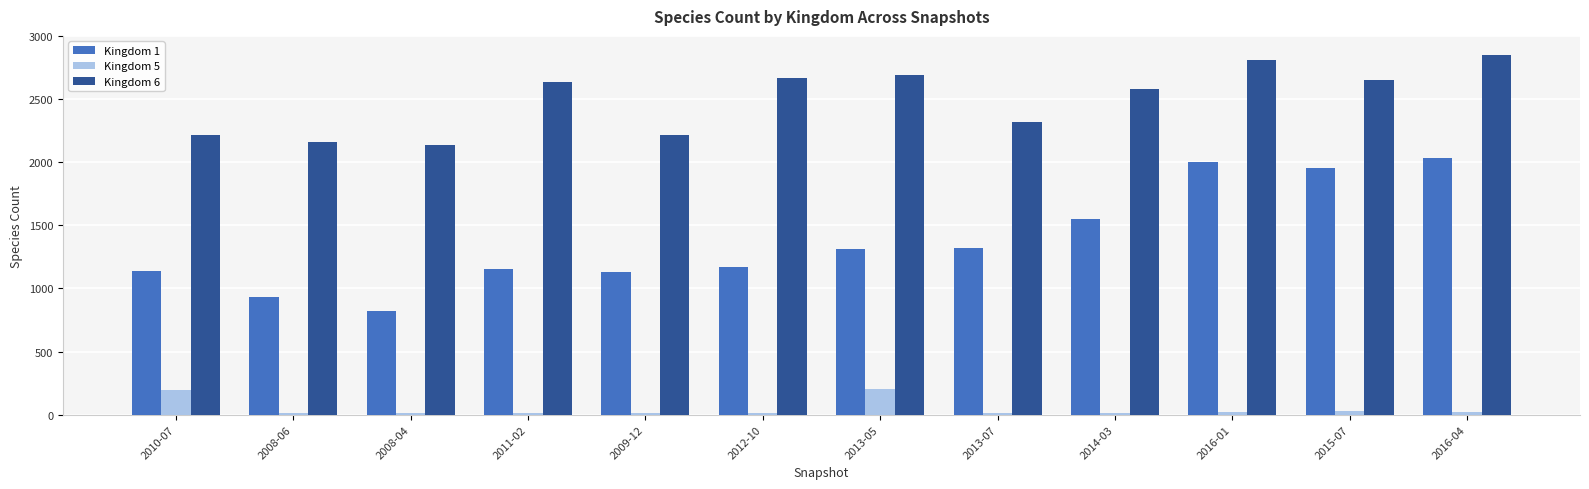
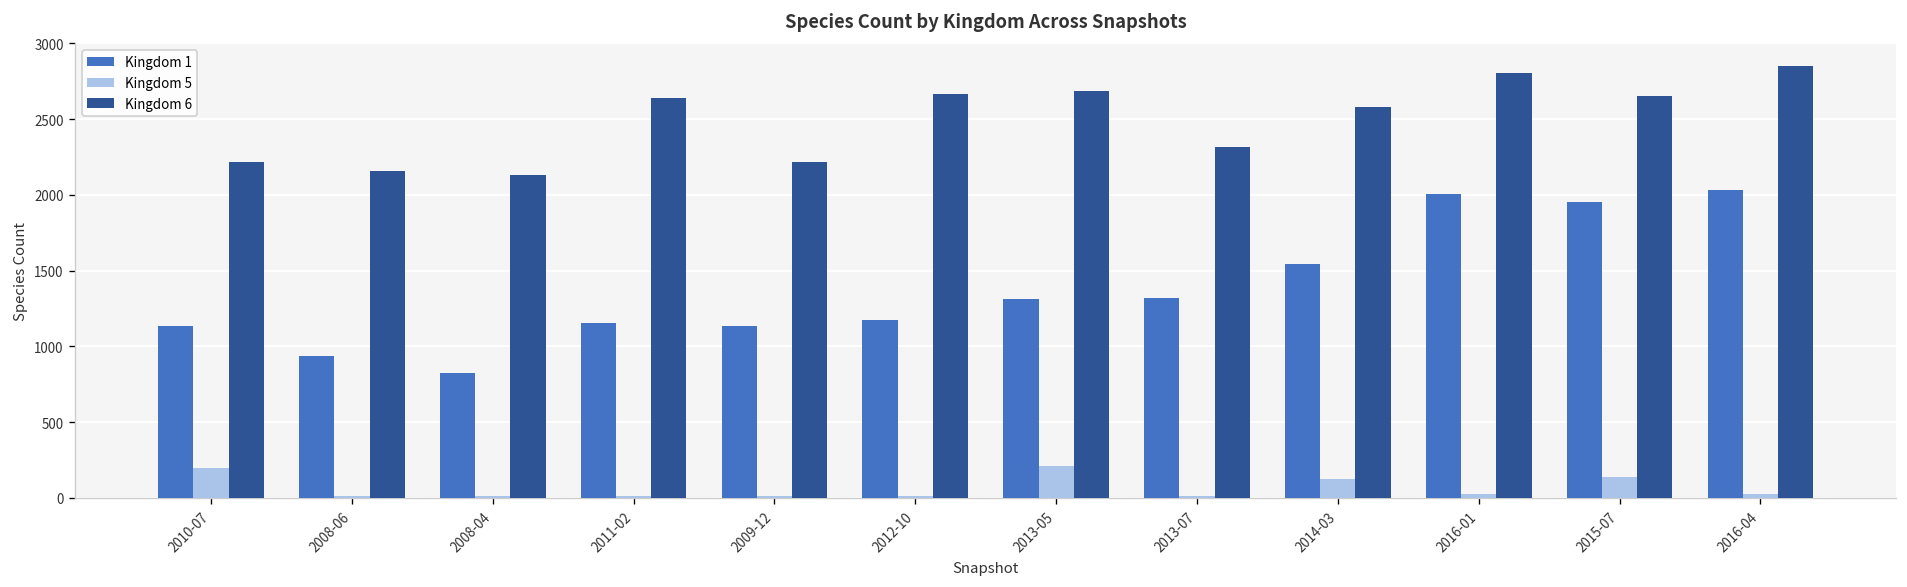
  {
    "Kingdom 5": {
      "2010-07": 200,
      "2013-05": 210,
-     "2014-03": 20,
+     "2014-03": 120,
      "2016-01": 30,
-     "2015-07": 30,
+     "2015-07": 140,
      "2016-04": 30
    }
  }
